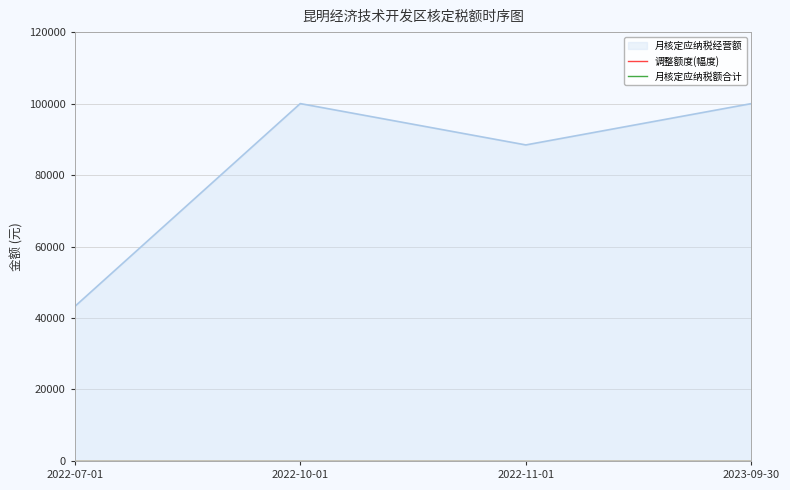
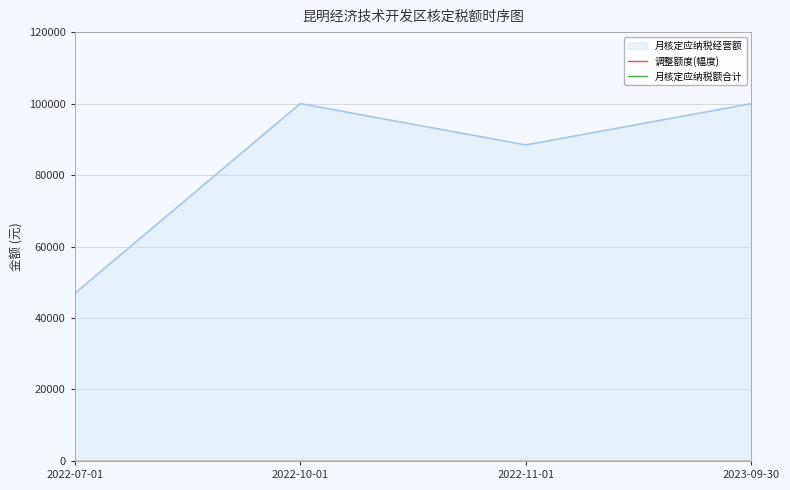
  {
    "月核定应纳税经营额": {
-     "2022-07-01": 43000,
+     "2022-07-01": 47000,
      "2022-10-01": 100000,
      "2022-11-01": 88000,
      "2023-09-30": 100000
    },
    "月核定应纳税额合计": {
      "2022-07-01": 0,
      "2022-10-01": 0,
      "2022-11-01": 0,
      "2023-09-30": 0
    }
  }
